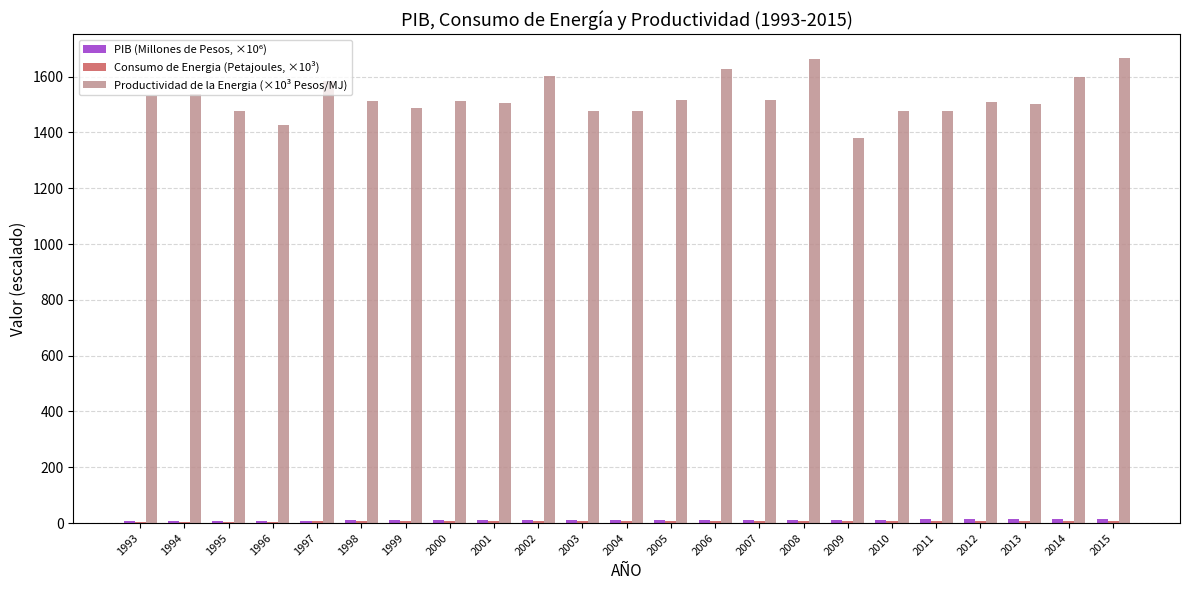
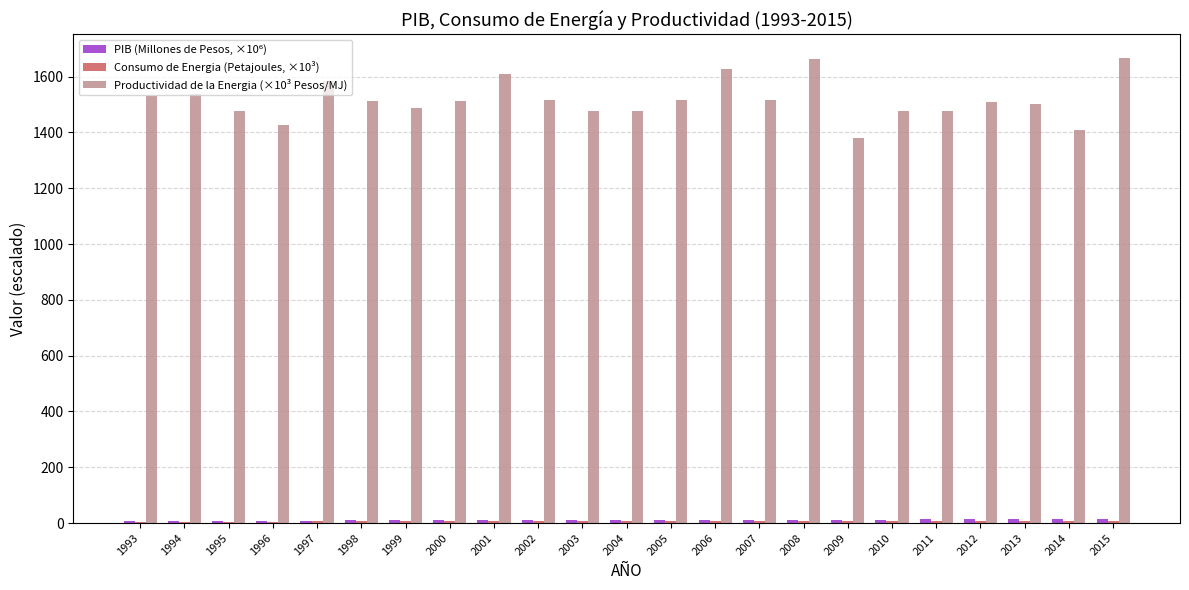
  {
    "PIB (Millones de Pesos, ×10⁶)": {
      "1997": 10,
      "1998": 10,
      "1999": 10,
      "2000": 10,
      "2001": 10,
      "2002": 10,
      "2003": 10,
      "2004": 10,
      "2005": 10,
      "2006": 10,
      "2007": 10,
      "2008": 10,
      "2009": 10,
      "2010": 10,
      "2011": 10,
      "2012": 10,
      "2013": 10,
      "2014": 10,
      "2015": 10
    },
    "Consumo de Energia (Petajoules, ×10³)": {
      "2013": 10
    },
    "Productividad de la Energia (×10³ Pesos/MJ)": {
      "1993": 1530,
      "1995": 1480,
      "1996": 1420,
      "1998": 1510,
      "1999": 1490,
      "2000": 1510,
-     "2001": 1500,
-     "2002": 1600,
+     "2001": 1610,
+     "2002": 1520,
      "2003": 1480,
      "2004": 1480,
      "2005": 1520,
      "2006": 1630,
      "2007": 1520,
      "2008": 1660,
      "2009": 1380,
      "2010": 1480,
      "2011": 1480,
      "2012": 1510,
      "2013": 1500,
-     "2014": 1600,
+     "2014": 1410,
      "2015": 1670
    }
  }
